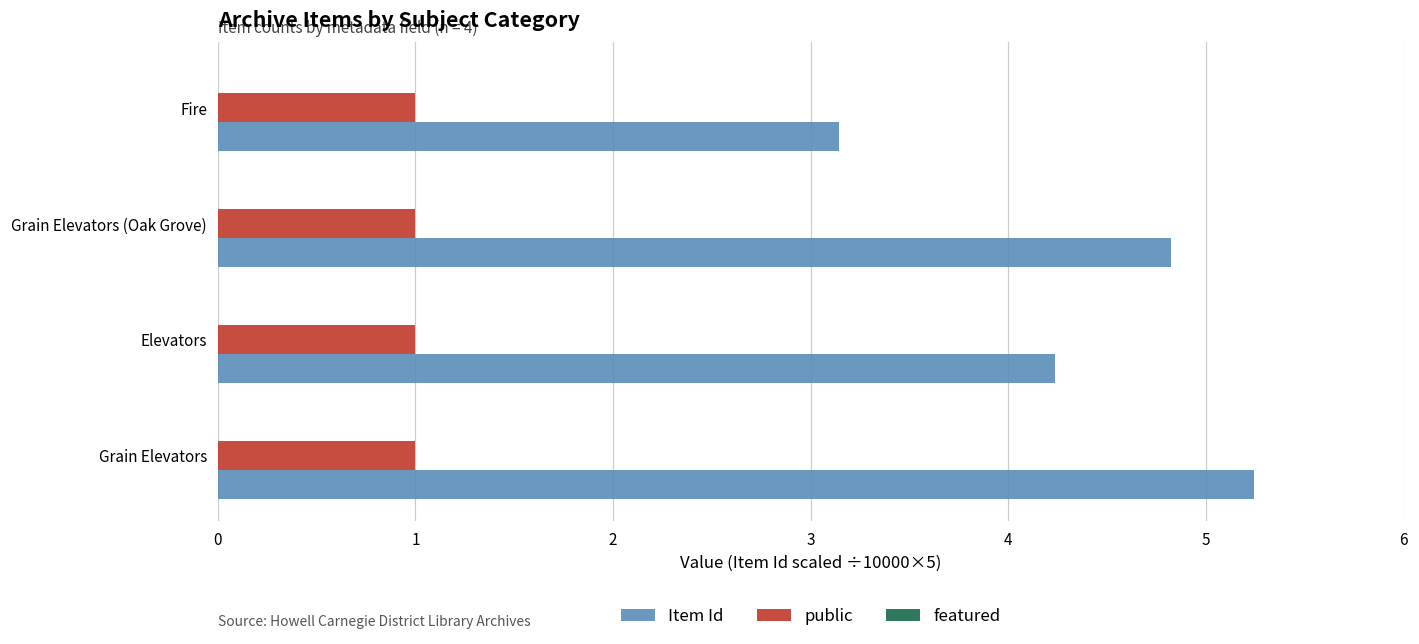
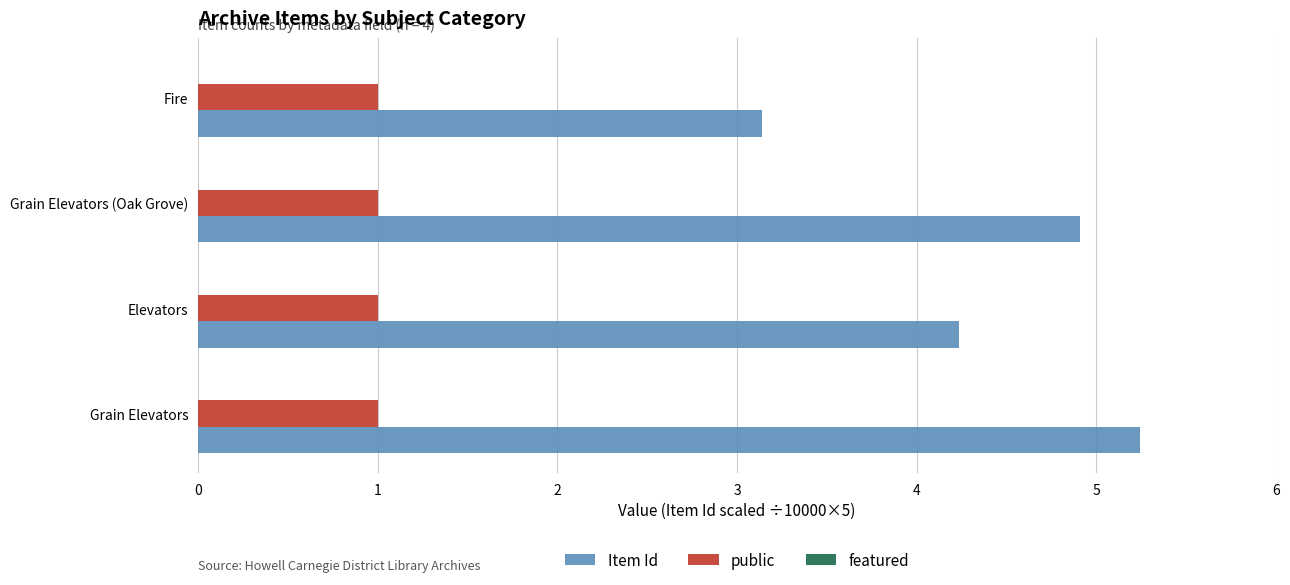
  {
    "Item Id": {
      "Fire": 3.14,
-     "Grain Elevators (Oak Grove)": 4.82,
+     "Grain Elevators (Oak Grove)": 4.91,
      "Elevators": 4.24,
      "Grain Elevators": 5.24
    },
    "public": {
      "Fire": 1.00,
      "Grain Elevators (Oak Grove)": 1.00,
      "Elevators": 1.00,
      "Grain Elevators": 1.00
    },
    "featured": {
      "Fire": 0.00,
      "Grain Elevators (Oak Grove)": 0.00,
      "Elevators": 0.00,
      "Grain Elevators": 0.00
    }
  }
